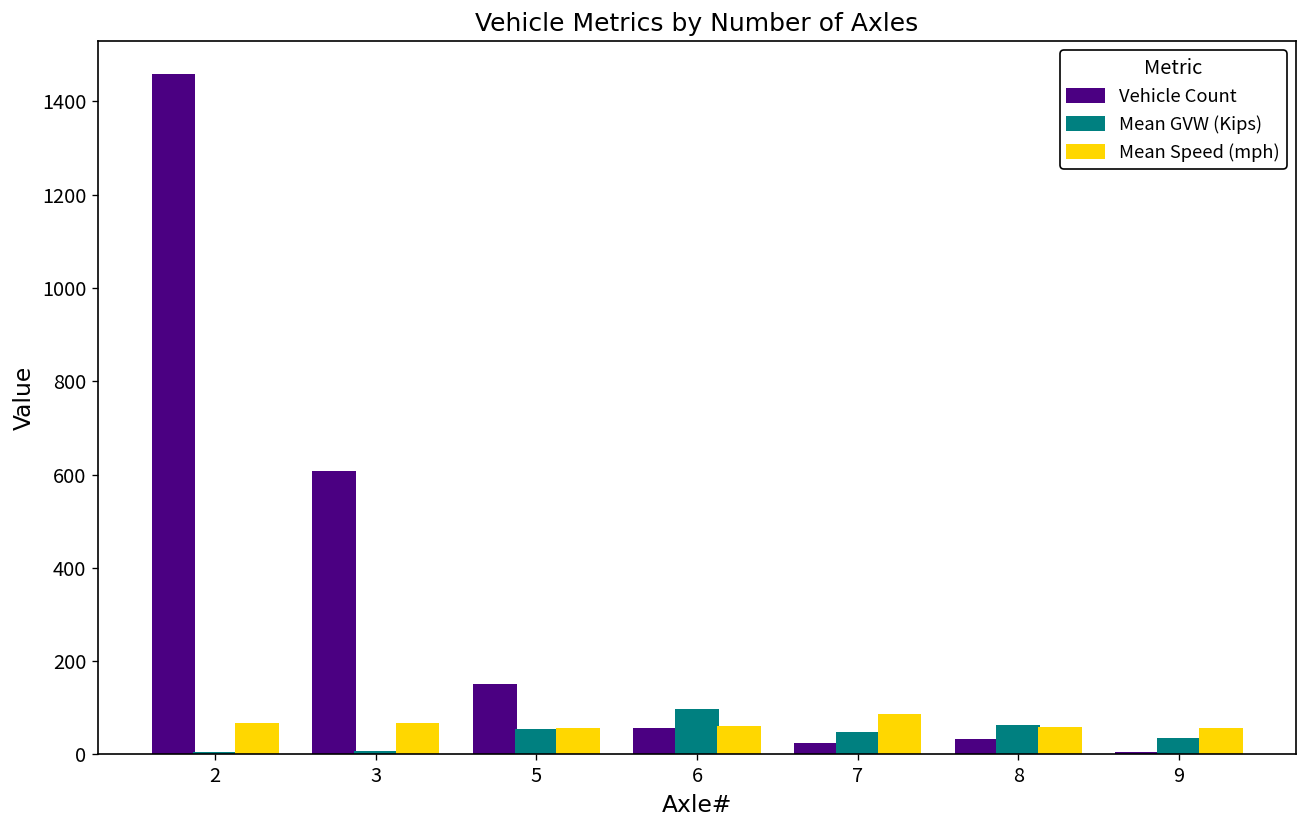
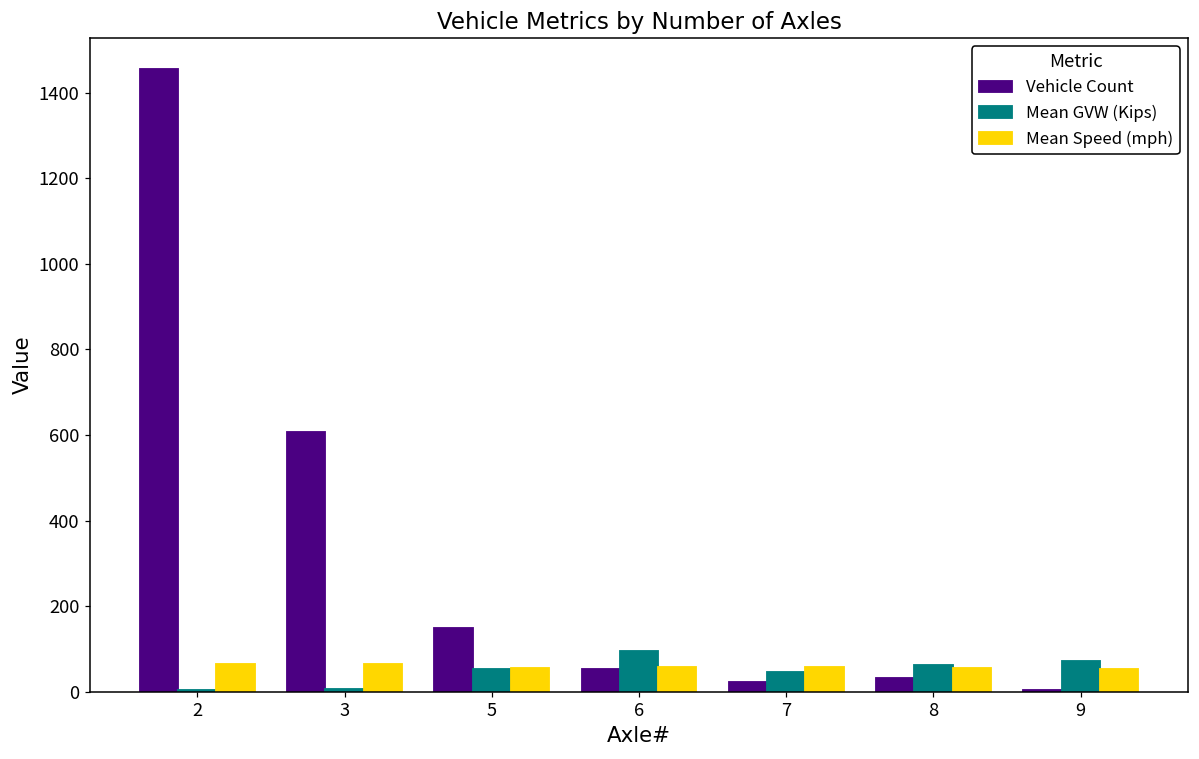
  {
    "Vehicle Count": {
      "2": 1460,
      "3": 610,
      "5": 150,
      "6": 50,
      "7": 20,
      "8": 30
    },
    "Mean GVW (Kips)": {
      "5": 50,
      "6": 100,
      "7": 50,
      "8": 60,
-     "9": 30
+     "9": 70
    },
    "Mean Speed (mph)": {
      "2": 70,
      "3": 60,
      "5": 60,
      "6": 60,
-     "7": 90,
+     "7": 60,
      "8": 60,
      "9": 50
    }
  }
